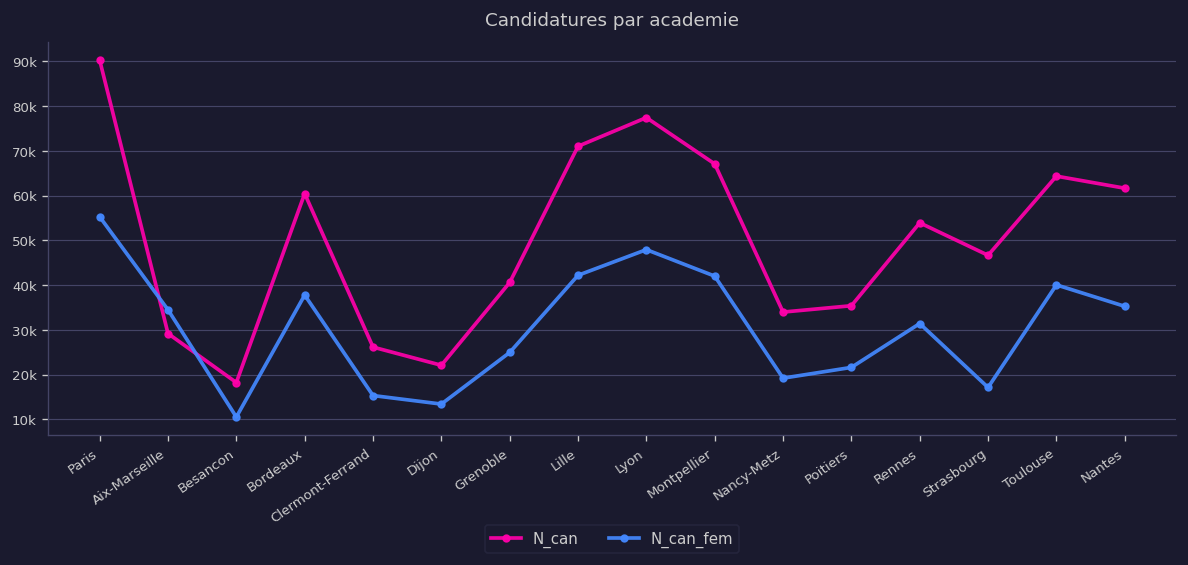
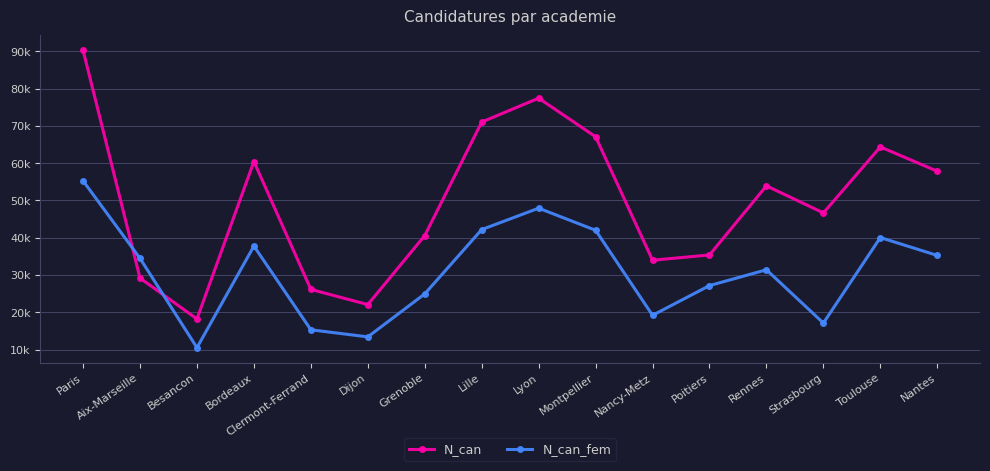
  {
    "N_can": {
      "Paris": 90000,
      "Aix-Marseille": 29000,
      "Besancon": 18000,
      "Bordeaux": 60000,
      "Clermont-Ferrand": 26000,
      "Dijon": 22000,
      "Grenoble": 41000,
      "Lille": 71000,
      "Lyon": 77000,
      "Montpellier": 67000,
      "Nancy-Metz": 34000,
      "Poitiers": 35000,
      "Rennes": 54000,
      "Strasbourg": 47000,
      "Toulouse": 64000,
-     "Nantes": 62000
+     "Nantes": 58000
    },
    "N_can_fem": {
      "Paris": 55000,
      "Aix-Marseille": 34000,
      "Besancon": 10000,
      "Bordeaux": 38000,
      "Clermont-Ferrand": 15000,
      "Dijon": 13000,
      "Grenoble": 25000,
      "Lille": 42000,
      "Lyon": 48000,
      "Montpellier": 42000,
      "Nancy-Metz": 19000,
-     "Poitiers": 22000,
+     "Poitiers": 27000,
      "Rennes": 31000,
      "Strasbourg": 17000,
      "Toulouse": 40000,
      "Nantes": 35000
    }
  }
